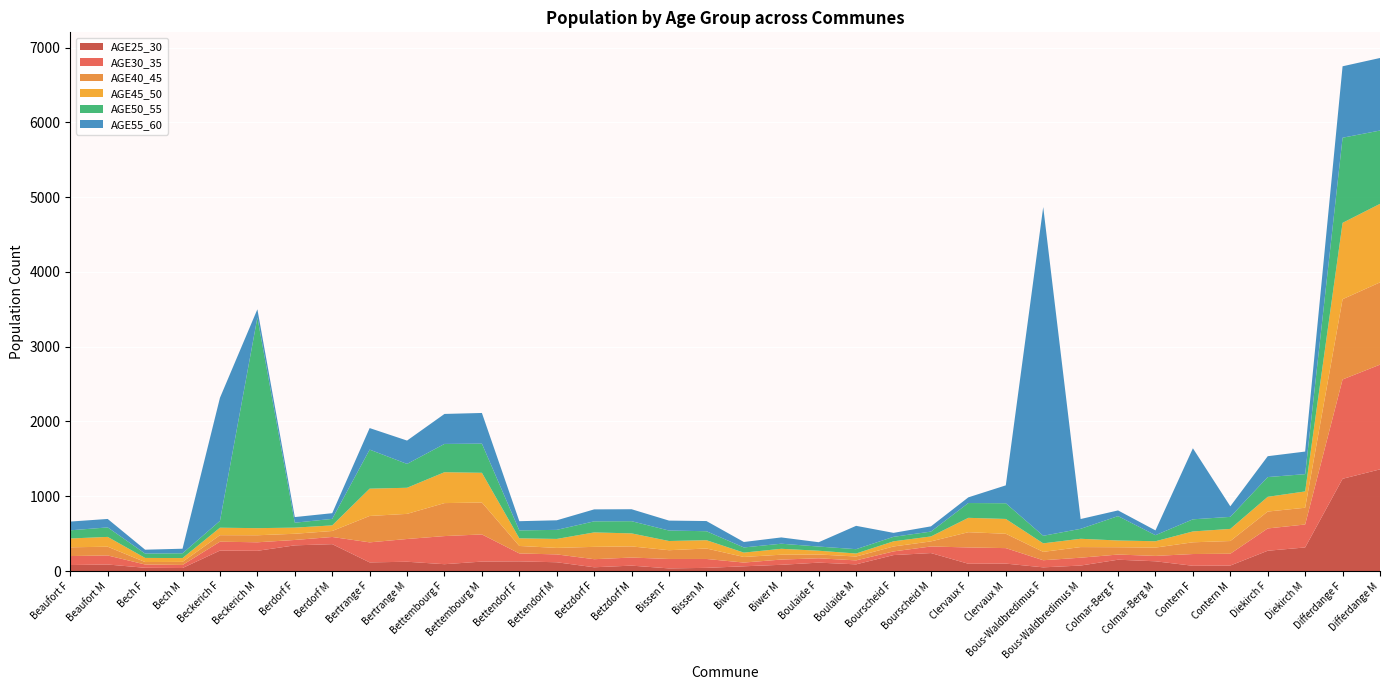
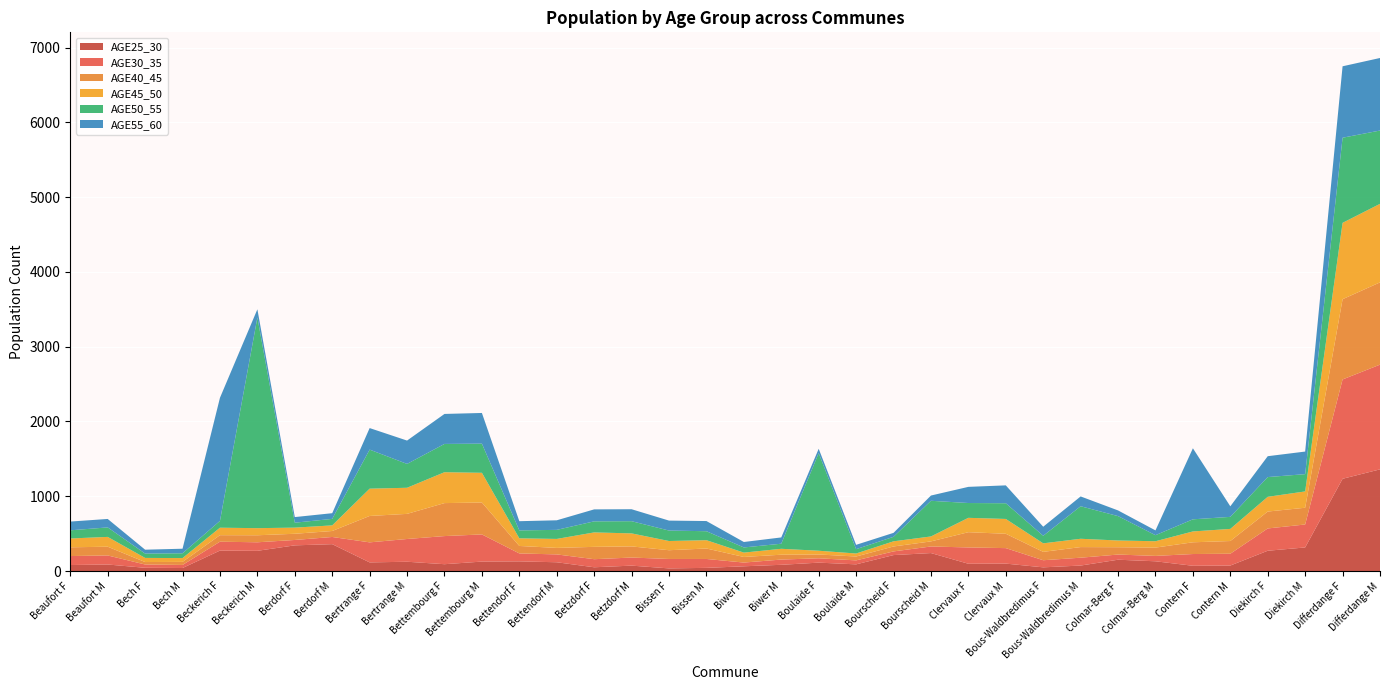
  {
    "AGE50_55": {
      "Beaufort F": 100,
      "Beaufort M": 100,
      "Bech F": 100,
      "Bech M": 100,
      "Beckerich F": 100,
      "Beckerich M": 2800,
      "Berdorf F": 100,
      "Berdorf M": 100,
      "Bertrange F": 500,
      "Bertrange M": 300,
      "Bettembourg F": 400,
      "Bettembourg M": 400,
      "Bettendorf F": 100,
      "Bettendorf M": 100,
      "Betzdorf F": 100,
      "Betzdorf M": 200,
      "Bissen F": 100,
      "Bissen M": 100,
      "Biwer F": 100,
      "Biwer M": 100,
-     "Boulaide F": 100,
+     "Boulaide F": 1300,
      "Boulaide M": 100,
      "Bourscheid F": 100,
-     "Bourscheid M": 100,
+     "Bourscheid M": 500,
      "Clervaux F": 200,
      "Clervaux M": 200,
      "Bous-Waldbredimus F": 100,
-     "Bous-Waldbredimus M": 100,
+     "Bous-Waldbredimus M": 400,
      "Colmar-Berg F": 300,
      "Colmar-Berg M": 100,
      "Contern F": 200,
      "Contern M": 200,
      "Diekirch F": 300,
      "Diekirch M": 200,
      "Differdange F": 1100,
      "Differdange M": 1000
    },
    "AGE55_60": {
      "Beaufort F": 100,
      "Beaufort M": 100,
      "Bech F": 100,
      "Bech M": 100,
      "Beckerich F": 1600,
      "Beckerich M": 100,
      "Berdorf F": 100,
      "Berdorf M": 100,
      "Bertrange F": 300,
      "Bertrange M": 300,
      "Bettembourg F": 400,
      "Bettembourg M": 400,
      "Bettendorf F": 100,
      "Bettendorf M": 100,
      "Betzdorf F": 200,
      "Betzdorf M": 200,
      "Bissen F": 100,
      "Bissen M": 100,
      "Biwer F": 100,
      "Biwer M": 100,
      "Boulaide F": 100,
-     "Boulaide M": 300,
+     "Boulaide M": 100,
      "Bourscheid F": 100,
      "Bourscheid M": 100,
-     "Clervaux F": 100,
+     "Clervaux F": 200,
      "Clervaux M": 200,
-     "Bous-Waldbredimus F": 4400,
+     "Bous-Waldbredimus F": 100,
      "Bous-Waldbredimus M": 100,
      "Colmar-Berg F": 100,
      "Colmar-Berg M": 100,
      "Contern F": 1000,
      "Contern M": 100,
      "Diekirch F": 300,
      "Diekirch M": 300,
      "Differdange F": 1000,
      "Differdange M": 1000
    }
  }
